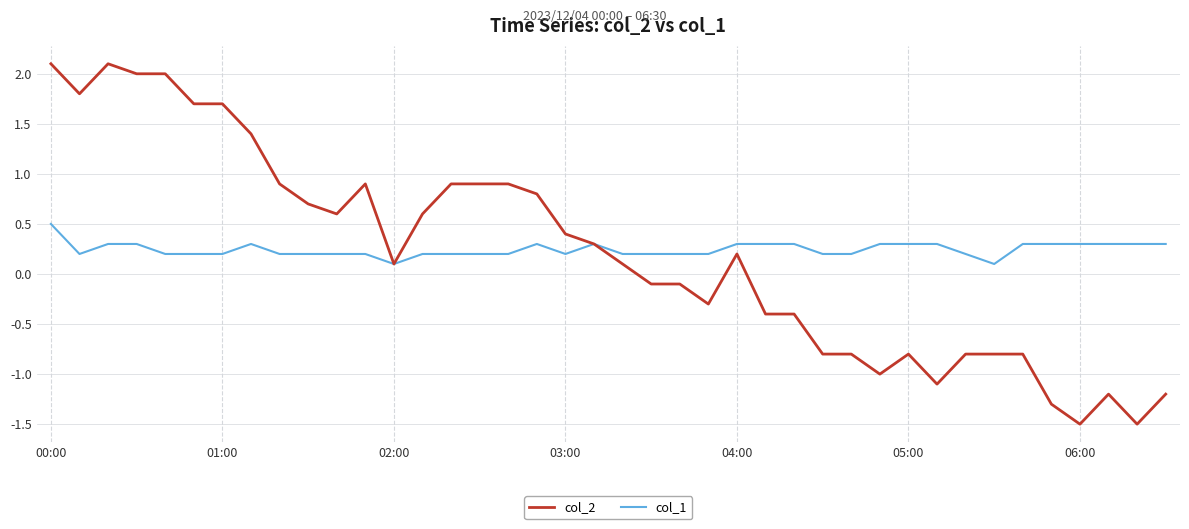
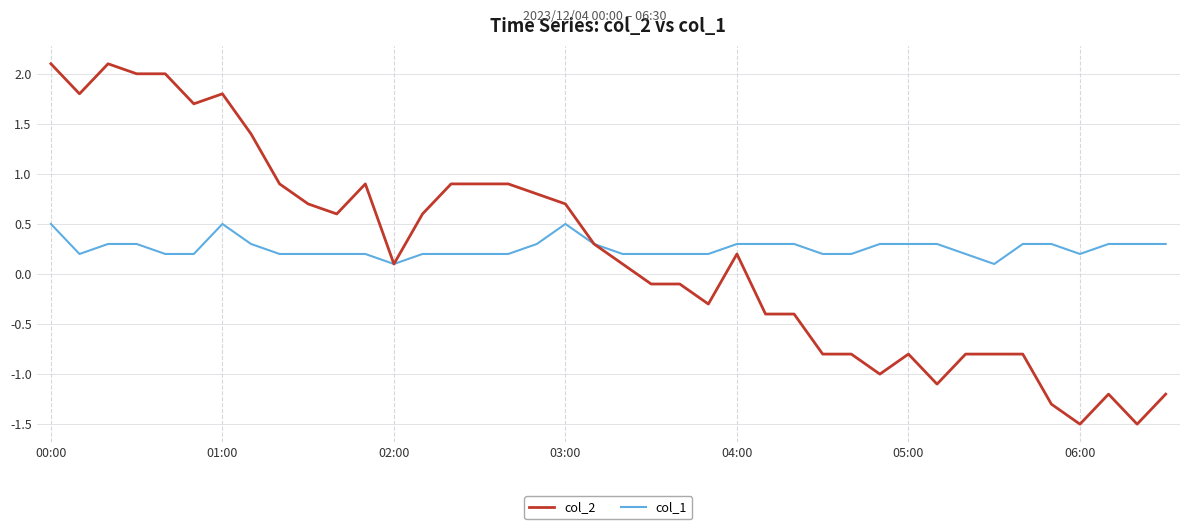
  {
    "col_2": {
      "00:00": 2.1,
-     "01:00": 1.7,
-     "03:00": 0.4,
+     "01:00": 1.8,
+     "03:00": 0.7,
      "04:00": 0.2,
      "05:00": -0.8,
      "06:00": -1.5
    },
    "col_1": {
      "00:00": 0.5,
-     "01:00": 0.2,
-     "03:00": 0.2,
+     "01:00": 0.5,
+     "03:00": 0.5,
      "04:00": 0.3,
      "05:00": 0.3,
-     "06:00": 0.3
+     "06:00": 0.2
    }
  }
